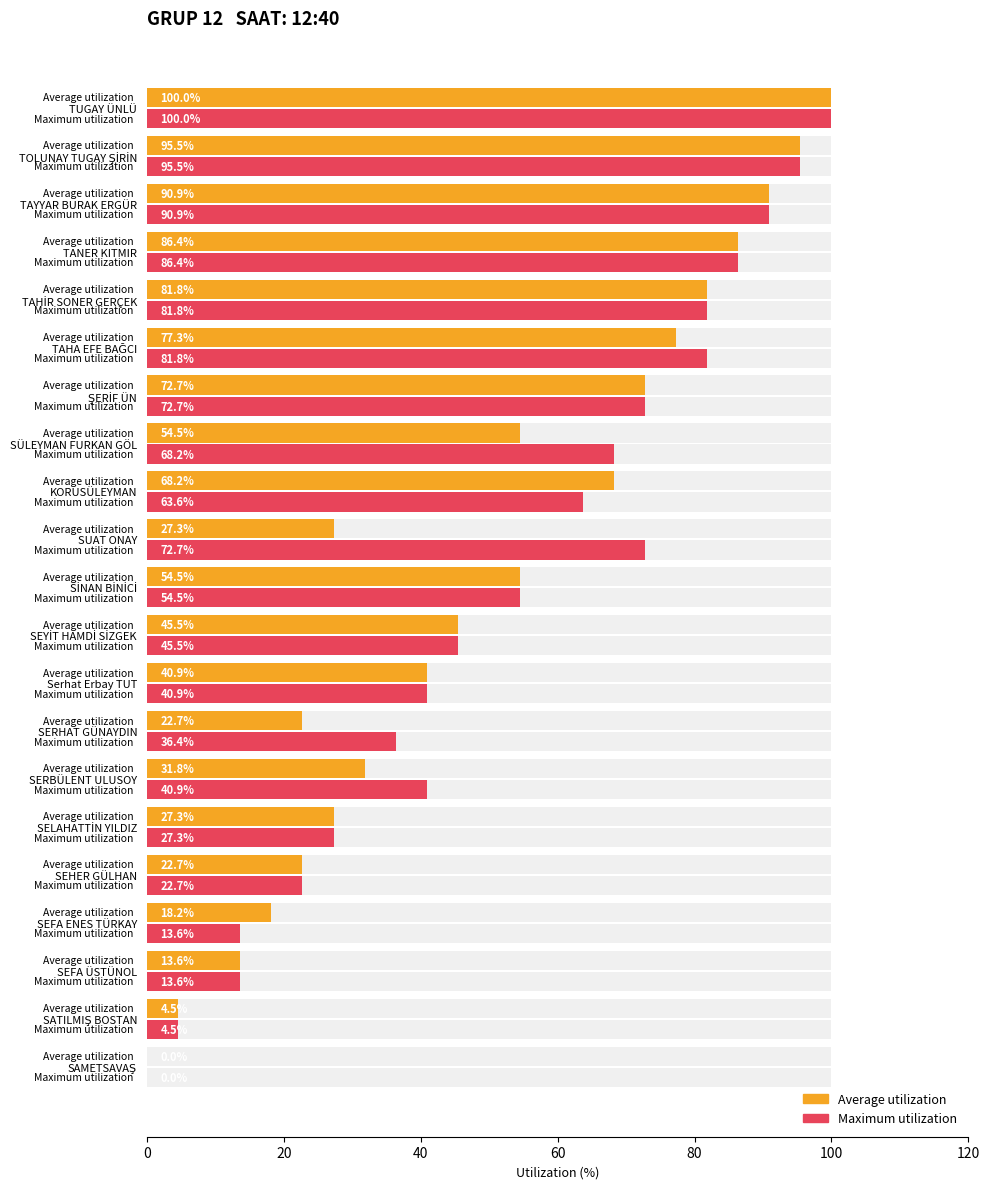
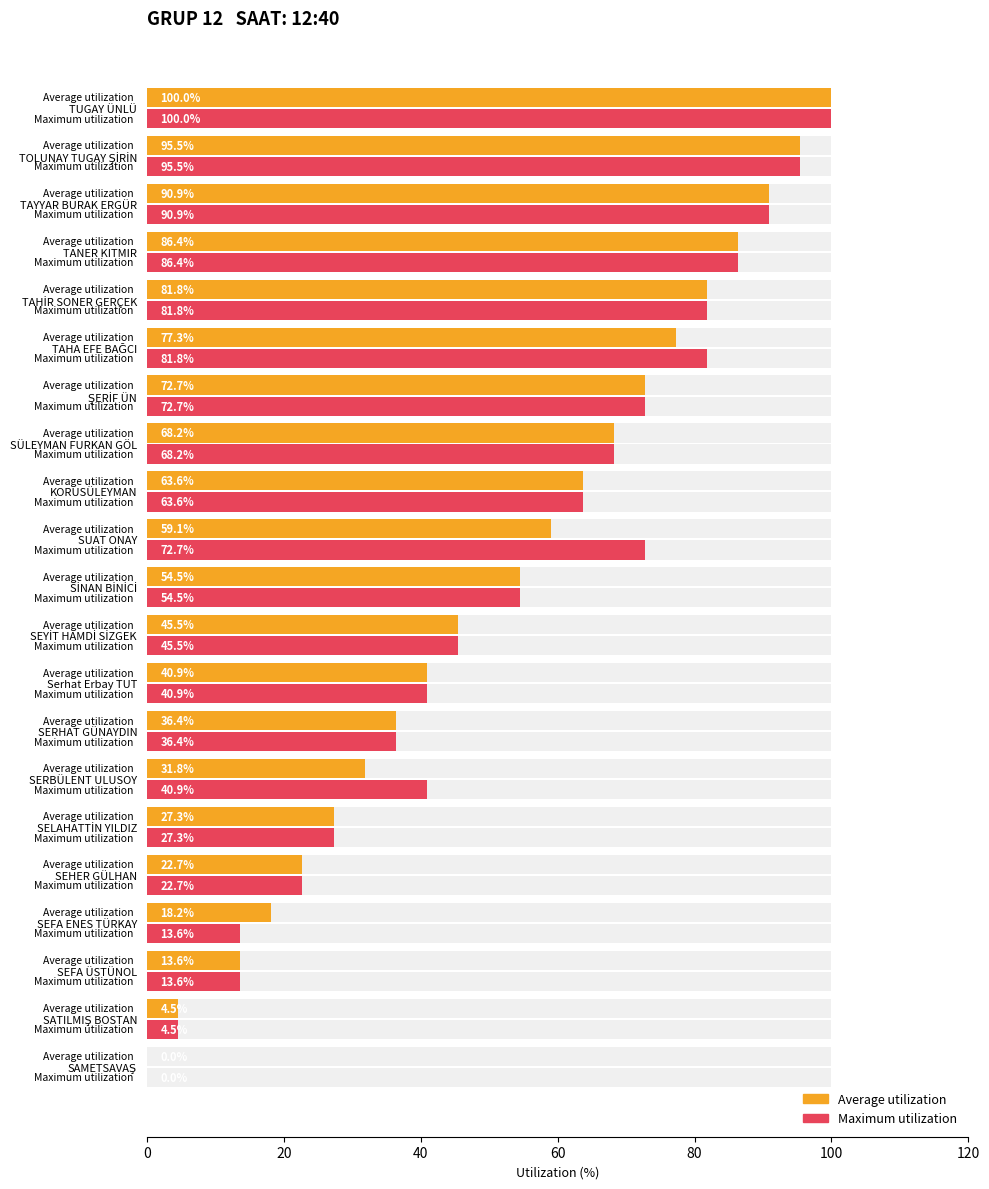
  {
    "Average utilization": {
      "TUGAY ÜNLÜ": "100.0%",
-     "SÜLEYMAN FURKAN GÖL": "54.5%",
-     "KORUSÜLEYMAN": "68.2%",
-     "SUAT ONAY": "27.3%",
-     "SERHAT GÜNAYDIN": "22.7%"
+     "SÜLEYMAN FURKAN GÖL": "68.2%",
+     "KORUSÜLEYMAN": "63.6%",
+     "SUAT ONAY": "59.1%",
+     "SERHAT GÜNAYDIN": "36.4%"
    },
    "Maximum utilization": {
      "TUGAY ÜNLÜ": "100.0%"
    }
  }
